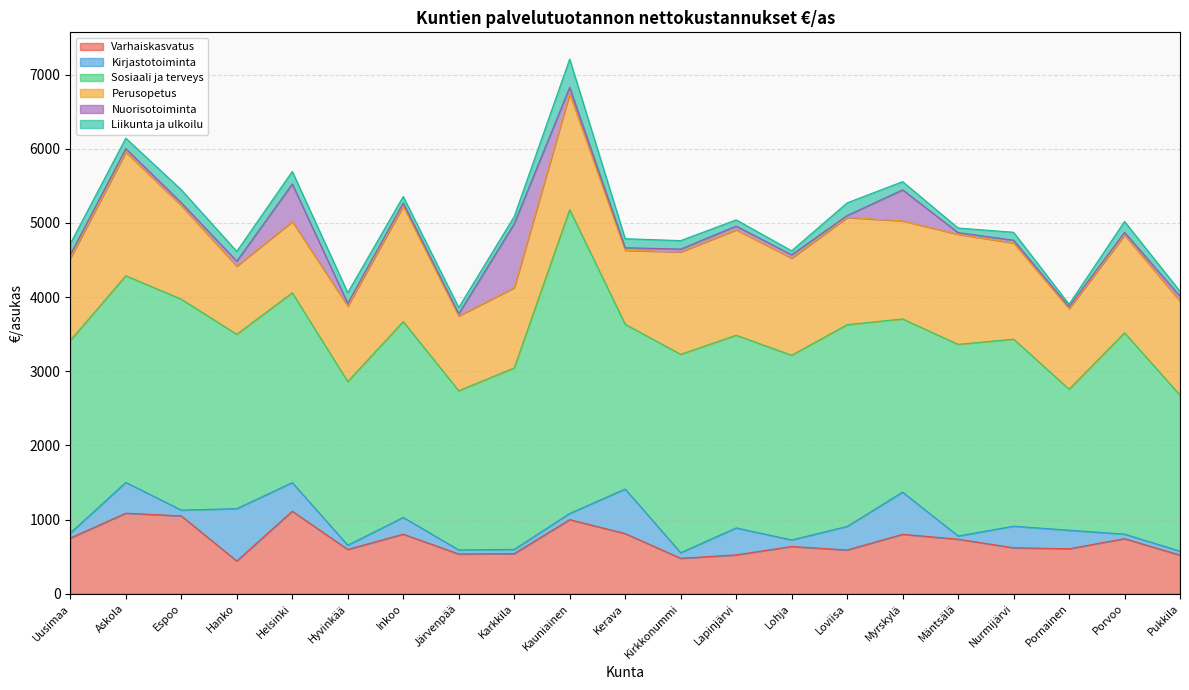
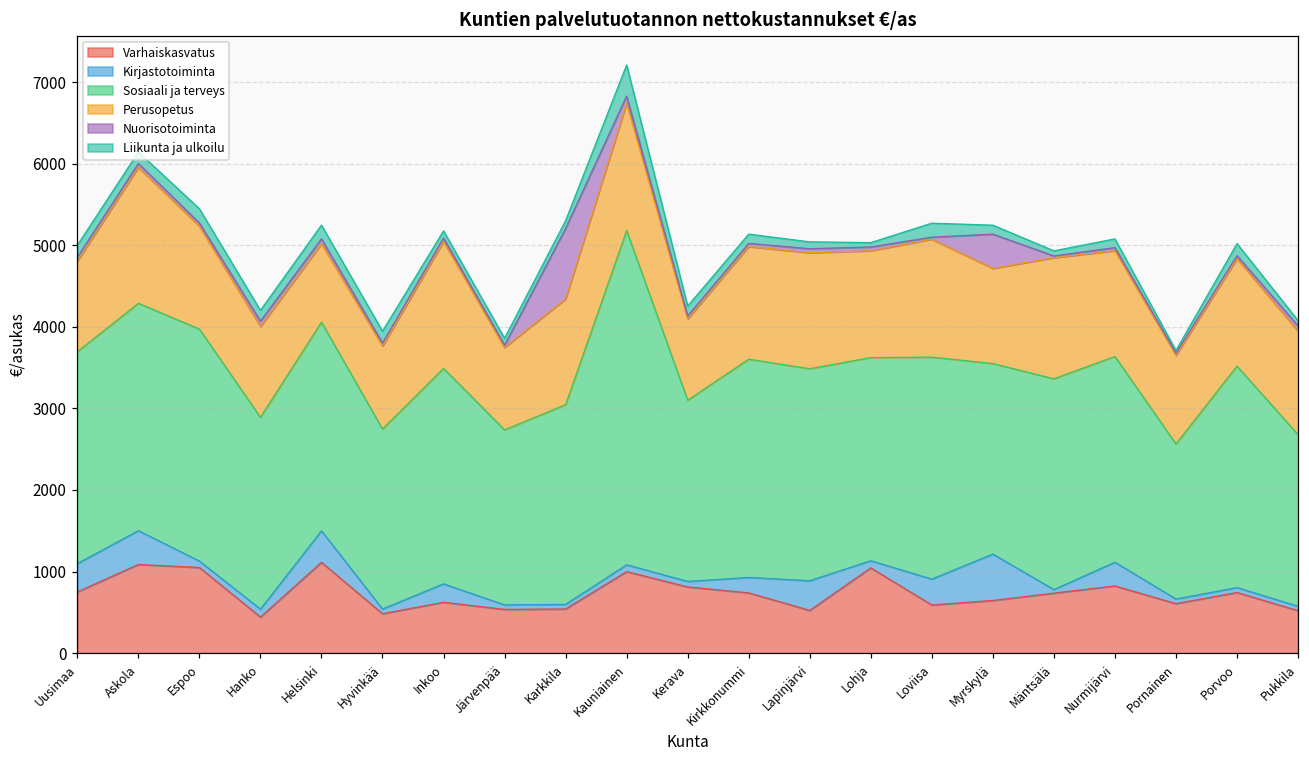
  {
    "Varhaiskasvatus": {
      "Uusimaa": 800,
      "Askola": 1100,
      "Espoo": 1000,
      "Hanko": 400,
      "Helsinki": 1100,
-     "Hyvinkää": 600,
-     "Inkoo": 800,
+     "Hyvinkää": 500,
+     "Inkoo": 600,
      "Järvenpää": 500,
      "Karkkila": 500,
      "Kauniainen": 1000,
      "Kerava": 800,
-     "Kirkkonummi": 500,
+     "Kirkkonummi": 700,
      "Lapinjärvi": 500,
-     "Lohja": 600,
+     "Lohja": 1000,
      "Loviisa": 600,
-     "Myrskylä": 800,
+     "Myrskylä": 600,
      "Mäntsälä": 700,
-     "Nurmijärvi": 600,
+     "Nurmijärvi": 800,
      "Pornainen": 600,
      "Porvoo": 700,
      "Pukkila": 500
    },
    "Kirjastotoiminta": {
-     "Uusimaa": 100,
+     "Uusimaa": 300,
      "Askola": 400,
      "Espoo": 100,
-     "Hanko": 700,
+     "Hanko": 100,
      "Helsinki": 400,
      "Hyvinkää": 100,
      "Inkoo": 200,
      "Järvenpää": 100,
      "Karkkila": 100,
      "Kauniainen": 100,
-     "Kerava": 600,
-     "Kirkkonummi": 100,
+     "Kerava": 100,
+     "Kirkkonummi": 200,
      "Lapinjärvi": 400,
      "Lohja": 100,
      "Loviisa": 300,
      "Myrskylä": 600,
      "Mäntsälä": 0,
      "Nurmijärvi": 300,
-     "Pornainen": 300,
+     "Pornainen": 100,
      "Porvoo": 100,
      "Pukkila": 100
    },
    "Perusopetus": {
      "Uusimaa": 1100,
      "Askola": 1700,
      "Espoo": 1300,
-     "Hanko": 900,
+     "Hanko": 1100,
      "Helsinki": 1000,
      "Hyvinkää": 1000,
      "Inkoo": 1600,
-     "Karkkila": 1100,
+     "Karkkila": 1300,
      "Kauniainen": 1600,
      "Kerava": 1000,
      "Kirkkonummi": 1400,
      "Lapinjärvi": 1400,
      "Lohja": 1300,
-     "Myrskylä": 1300,
+     "Myrskylä": 1200,
      "Nurmijärvi": 1300,
      "Porvoo": 1300,
      "Pukkila": 1300
    },
    "Nuorisotoiminta": {
      "Uusimaa": 0,
      "Askola": 0,
      "Espoo": 0,
      "Hanko": 100,
-     "Helsinki": 500,
+     "Helsinki": 100,
      "Hyvinkää": 0,
      "Inkoo": 0,
      "Karkkila": 900,
      "Kauniainen": 100,
      "Kerava": 0,
      "Kirkkonummi": 0,
      "Lapinjärvi": 0,
      "Lohja": 0,
      "Myrskylä": 400,
      "Nurmijärvi": 0,
      "Porvoo": 0,
      "Pukkila": 100
    }
  }
